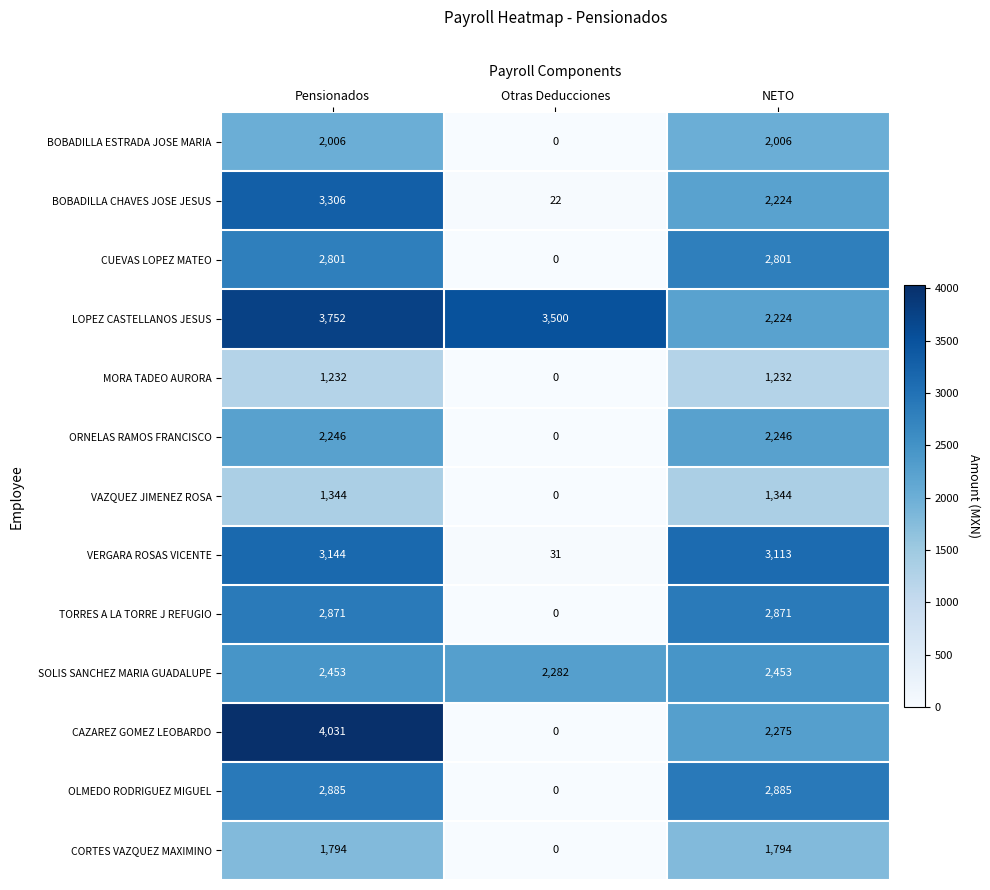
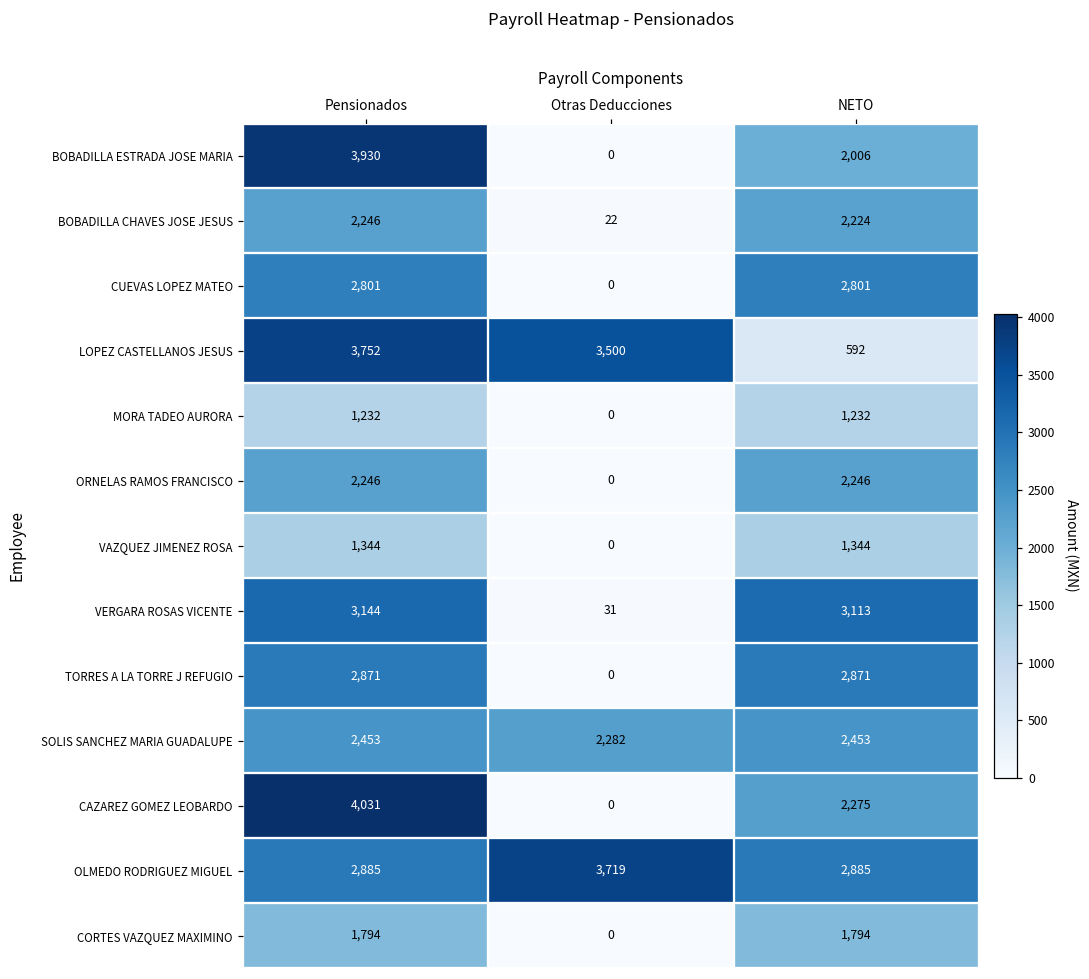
  {
    "BOBADILLA ESTRADA JOSE MARIA": {
-     "Pensionados": "2,006",
+     "Pensionados": "3,930",
      "Otras Deducciones": "0",
      "NETO": "2,006"
    },
    "BOBADILLA CHAVES JOSE JESUS": {
-     "Pensionados": "3,306",
+     "Pensionados": "2,246",
      "Otras Deducciones": "22",
      "NETO": "2,224"
    },
    "CUEVAS LOPEZ MATEO": {
      "Pensionados": "2,801",
      "Otras Deducciones": "0",
      "NETO": "2,801"
    },
    "LOPEZ CASTELLANOS JESUS": {
      "Pensionados": "3,752",
      "Otras Deducciones": "3,500",
-     "NETO": "2,224"
+     "NETO": "592"
    },
    "MORA TADEO AURORA": {
      "Pensionados": "1,232",
      "Otras Deducciones": "0",
      "NETO": "1,232"
    },
    "ORNELAS RAMOS FRANCISCO": {
      "Pensionados": "2,246",
      "Otras Deducciones": "0",
      "NETO": "2,246"
    },
    "VAZQUEZ JIMENEZ ROSA": {
      "Pensionados": "1,344",
      "Otras Deducciones": "0",
      "NETO": "1,344"
    },
    "VERGARA ROSAS VICENTE": {
      "Pensionados": "3,144",
      "Otras Deducciones": "31",
      "NETO": "3,113"
    },
    "TORRES A LA TORRE J REFUGIO": {
      "Pensionados": "2,871",
      "Otras Deducciones": "0",
      "NETO": "2,871"
    },
    "SOLIS SANCHEZ MARIA GUADALUPE": {
      "Pensionados": "2,453",
      "Otras Deducciones": "2,282",
      "NETO": "2,453"
    },
    "CAZAREZ GOMEZ LEOBARDO": {
      "Pensionados": "4,031",
      "Otras Deducciones": "0",
      "NETO": "2,275"
    },
    "OLMEDO RODRIGUEZ MIGUEL": {
      "Pensionados": "2,885",
-     "Otras Deducciones": "0",
+     "Otras Deducciones": "3,719",
      "NETO": "2,885"
    },
    "CORTES VAZQUEZ MAXIMINO": {
      "Pensionados": "1,794",
      "Otras Deducciones": "0",
      "NETO": "1,794"
    }
  }
